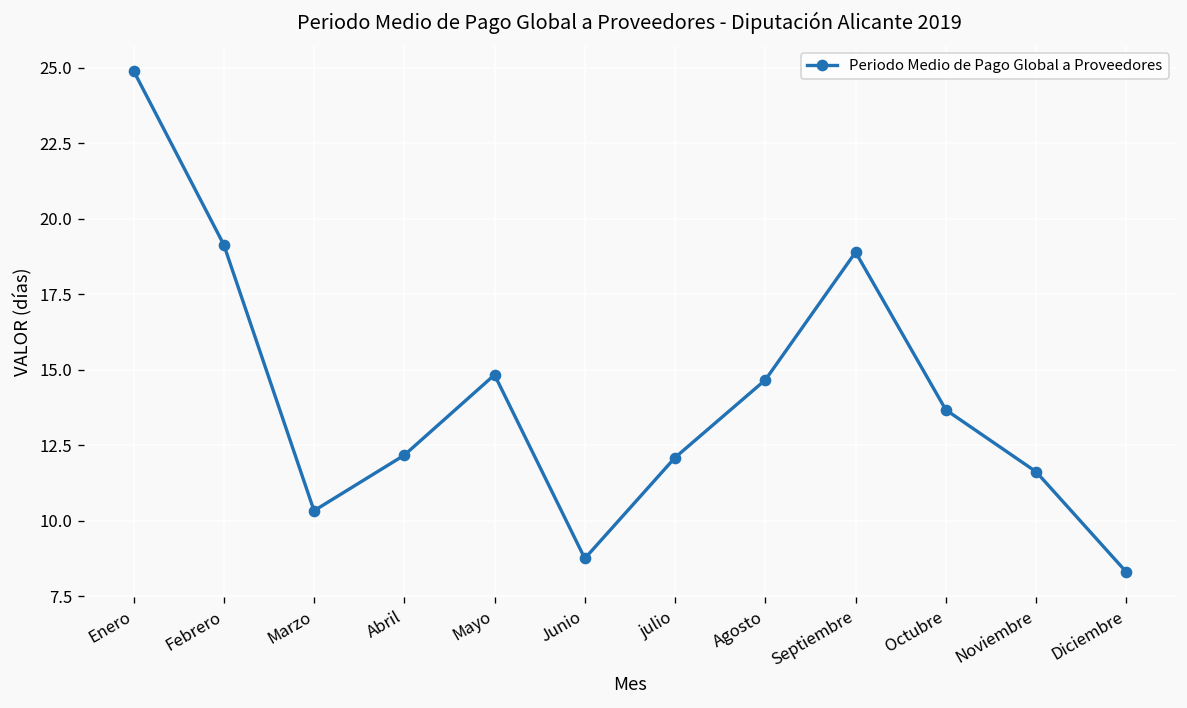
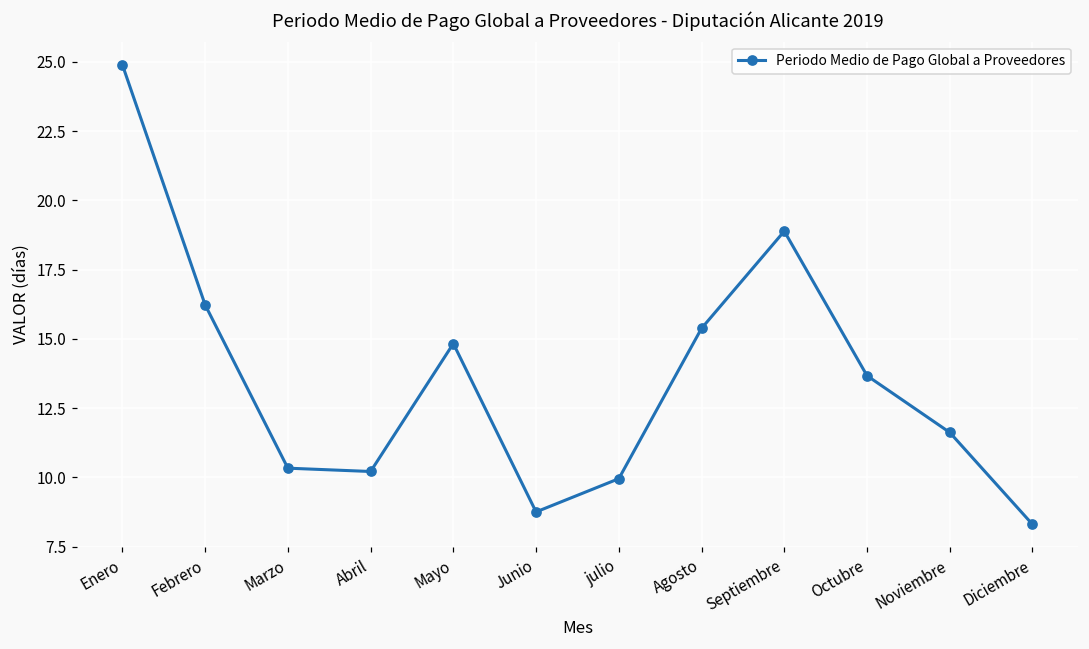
  {
    "Enero": 24.9,
-   "Febrero": 19.1,
+   "Febrero": 16.2,
    "Marzo": 10.3,
-   "Abril": 12.2,
+   "Abril": 10.2,
    "Mayo": 14.8,
    "Junio": 8.8,
-   "julio": 12.1,
-   "Agosto": 14.7,
+   "julio": 10.0,
+   "Agosto": 15.4,
    "Septiembre": 18.9,
    "Octubre": 13.7,
    "Noviembre": 11.6,
    "Diciembre": 8.3
  }
